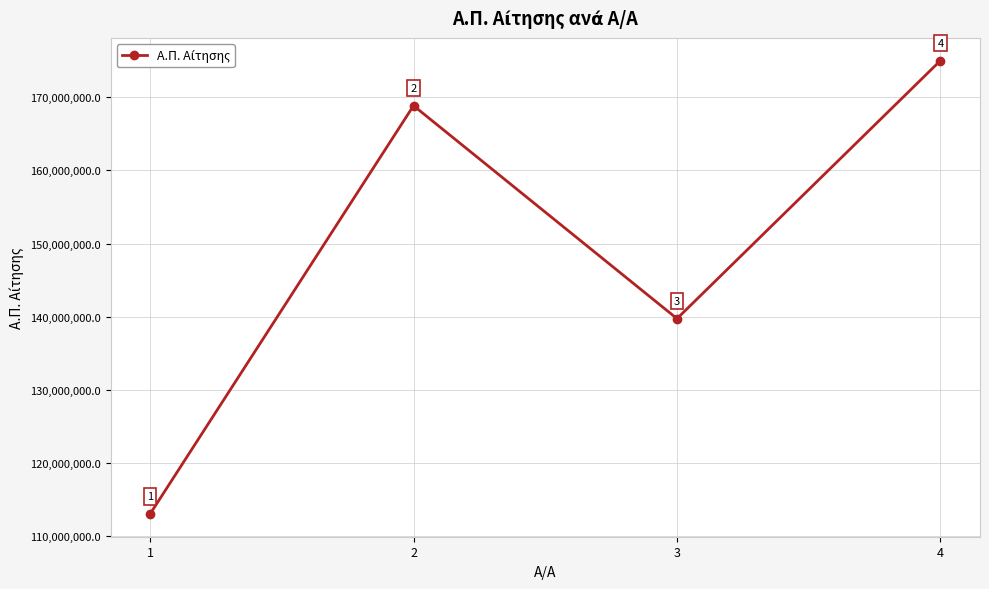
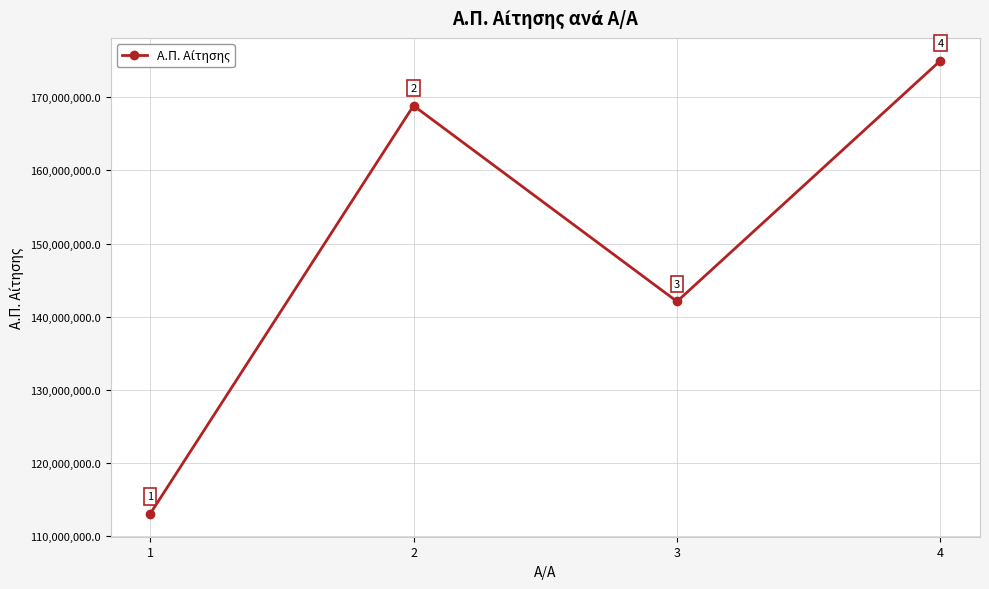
  {
-   "3": "140,000,000"
+   "3": "142,000,000"
  }
